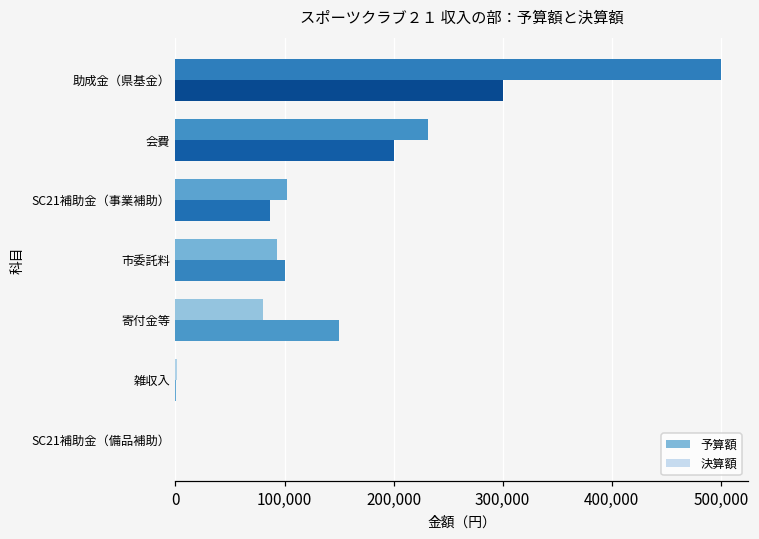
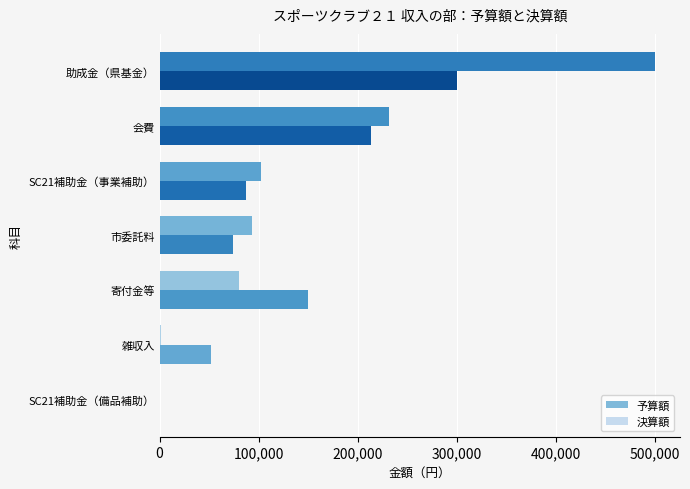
  {
    "予算額": {
      "助成金（県基金）": "300,000",
-     "会費": "200,000",
+     "会費": "210,000",
      "SC21補助金（事業補助）": "90,000",
-     "市委託料": "100,000",
+     "市委託料": "70,000",
      "寄付金等": "150,000",
-     "雑収入": "0",
+     "雑収入": "50,000",
      "SC21補助金（備品補助）": "0"
    },
    "決算額": {
      "助成金（県基金）": "500,000",
      "会費": "230,000",
      "SC21補助金（事業補助）": "100,000",
      "市委託料": "90,000",
      "寄付金等": "80,000",
      "SC21補助金（備品補助）": "0"
    }
  }
